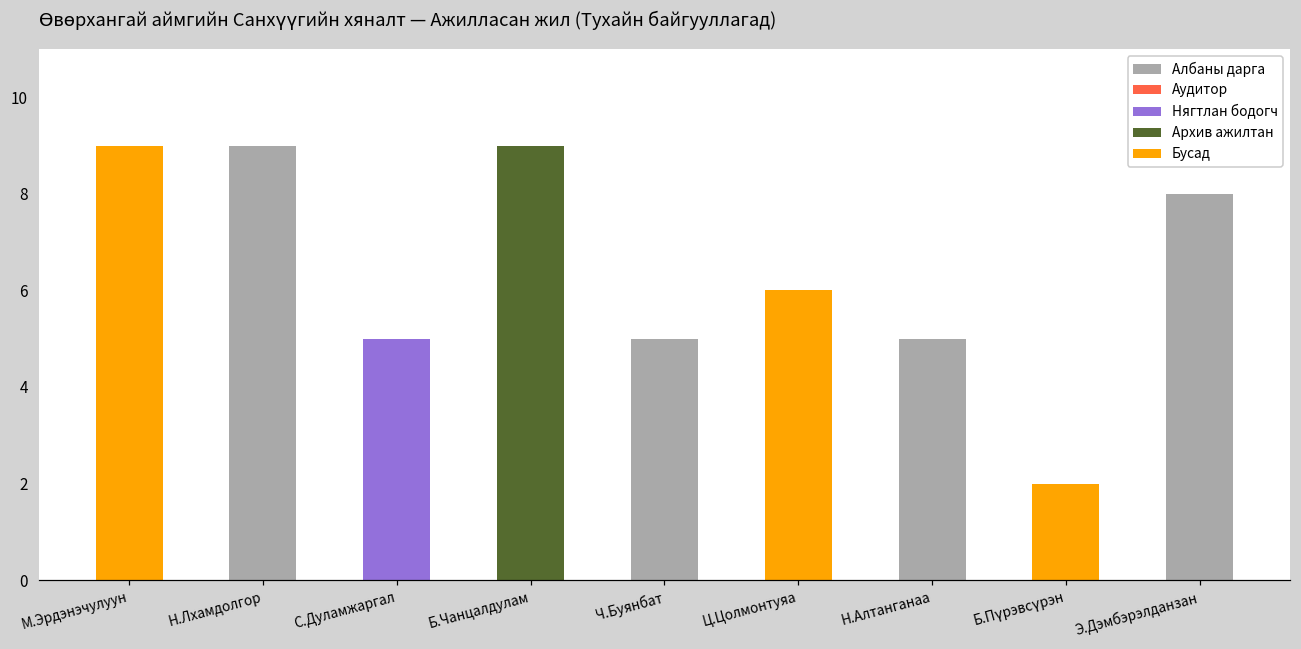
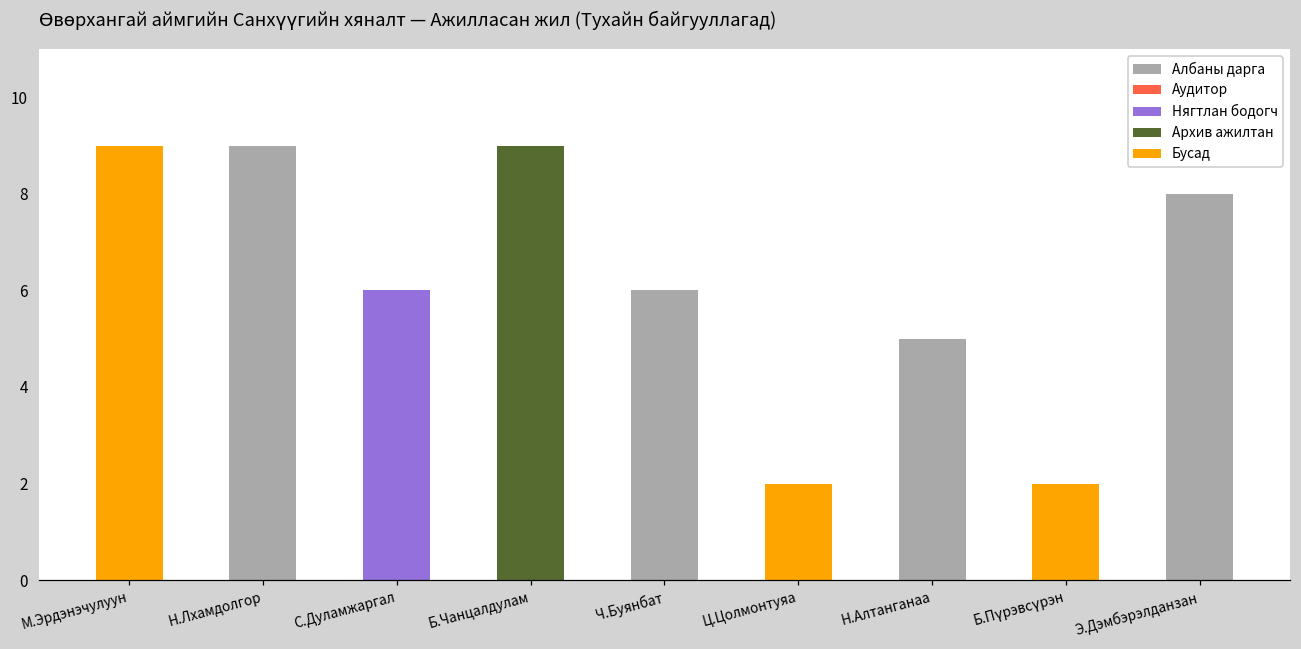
  {
    "М.Эрдэнэчулуун": 9,
    "Н.Лхамдолгор": 9,
-   "С.Дуламжаргал": 5,
+   "С.Дуламжаргал": 6,
    "Б.Чанцалдулам": 9,
-   "Ч.Буянбат": 5,
-   "Ц.Цолмонтуяа": 6,
+   "Ч.Буянбат": 6,
+   "Ц.Цолмонтуяа": 2,
    "Н.Алтанганаа": 5,
    "Б.Пүрэвсүрэн": 2,
    "Э.Дэмбэрэлданзан": 8
  }
